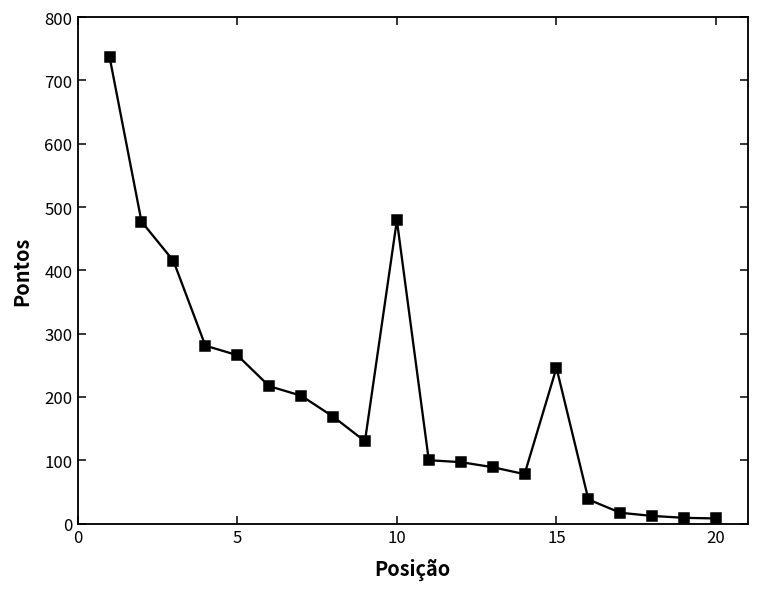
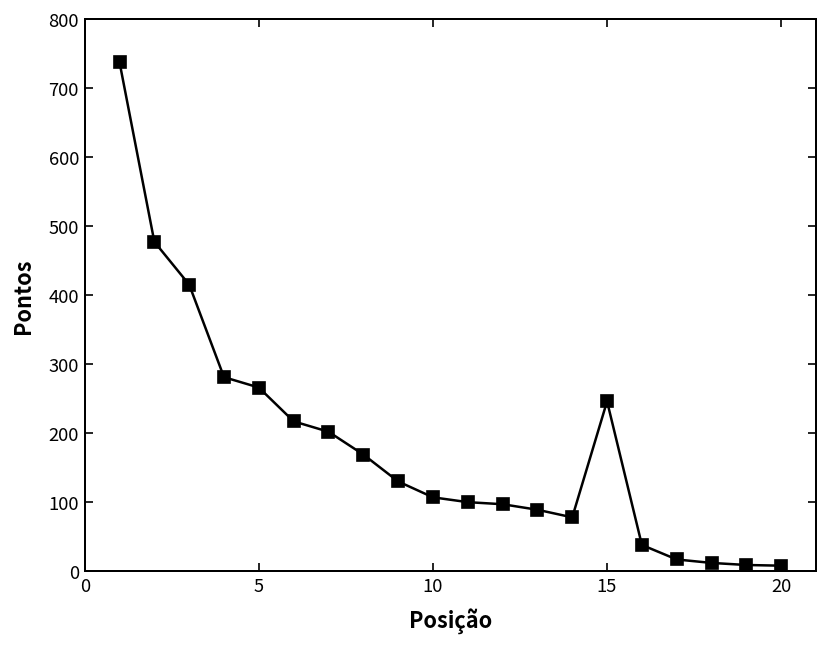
  {
    "5": 270,
-   "10": 480,
+   "10": 110,
    "15": 250,
    "20": 10
  }
